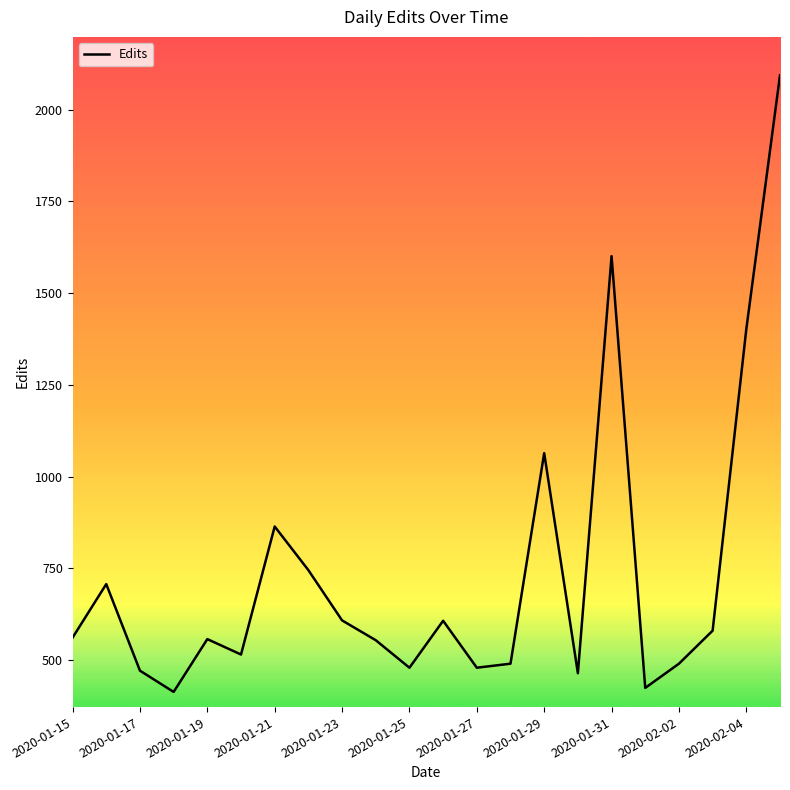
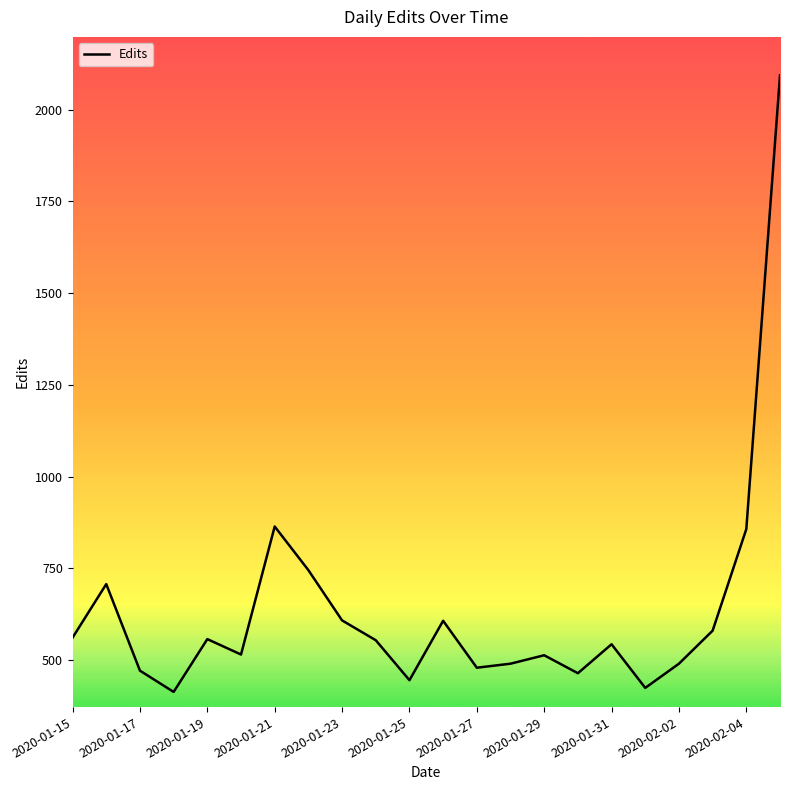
  {
    "2020-01-15": 560,
    "2020-01-17": 470,
    "2020-01-19": 560,
    "2020-01-21": 860,
    "2020-01-23": 610,
-   "2020-01-25": 480,
+   "2020-01-25": 450,
    "2020-01-27": 480,
-   "2020-01-29": 1060,
-   "2020-01-31": 1600,
+   "2020-01-29": 510,
+   "2020-01-31": 540,
    "2020-02-02": 490,
-   "2020-02-04": 1400
+   "2020-02-04": 860
  }
